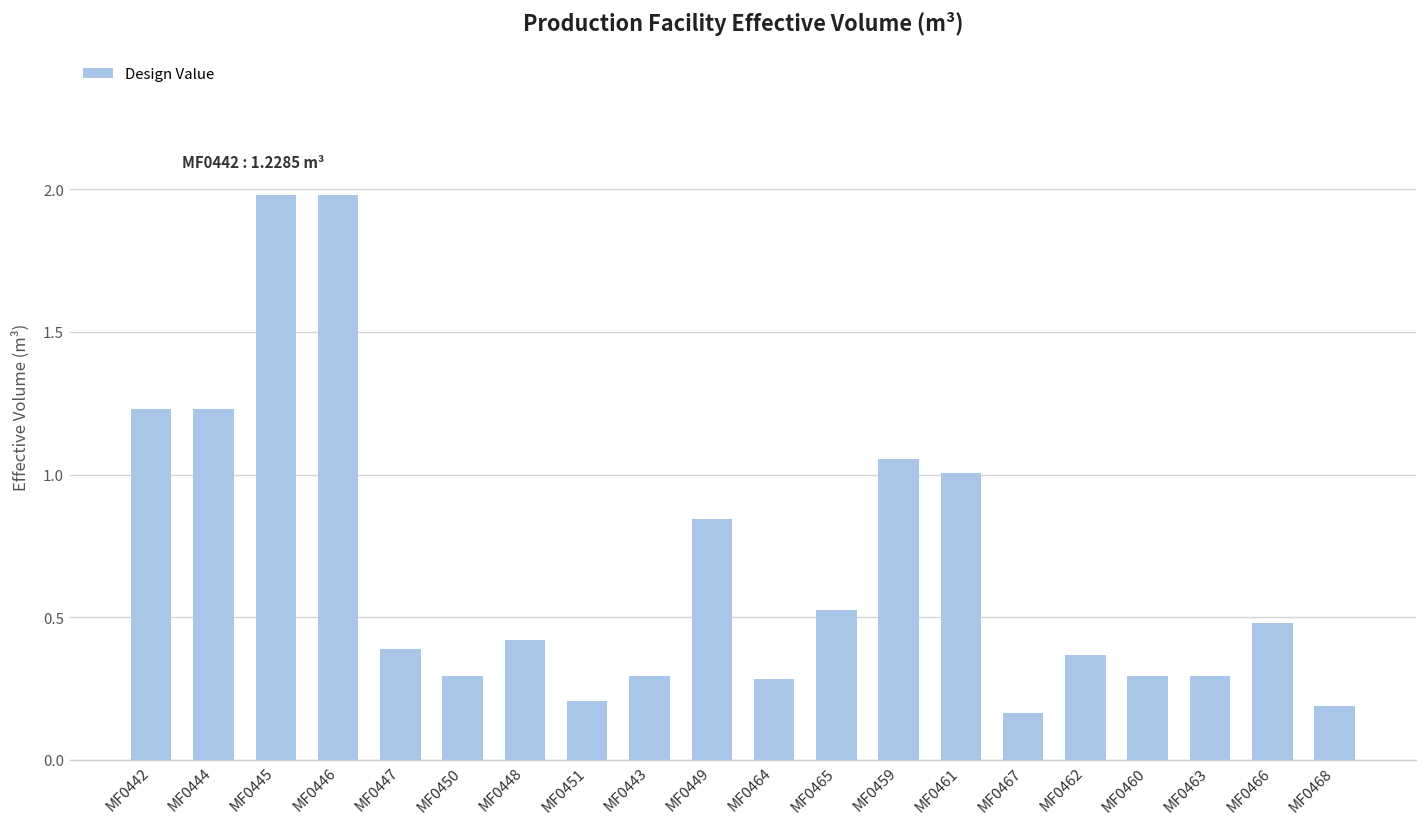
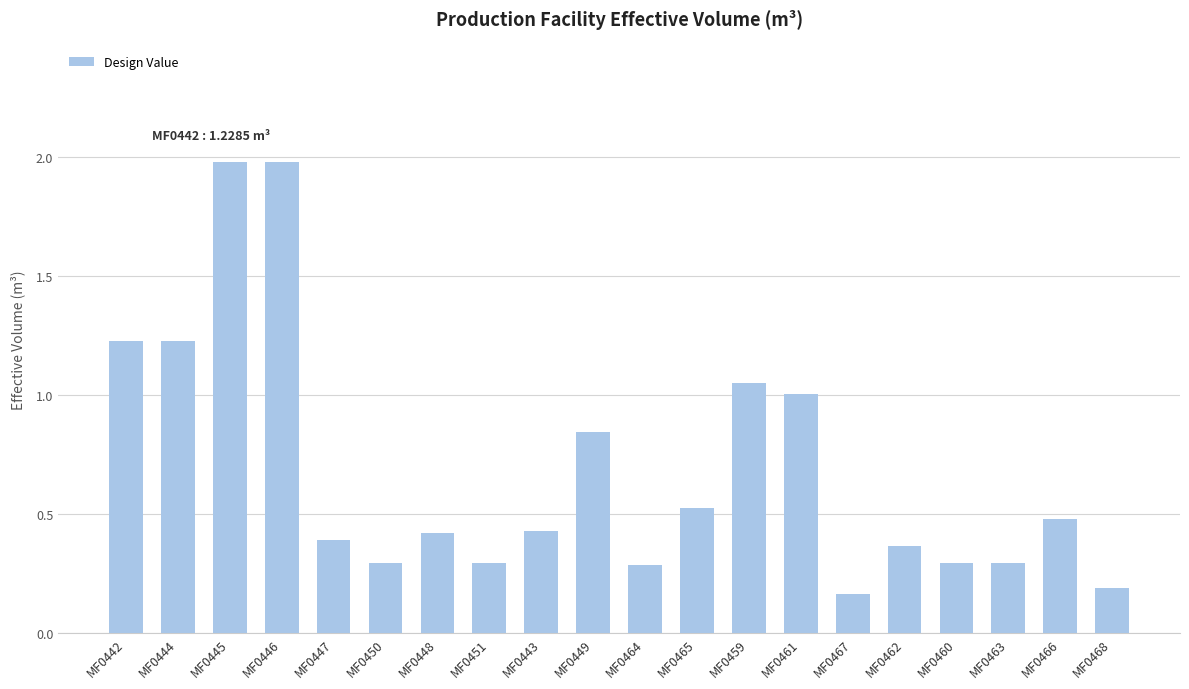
  {
    "MF0442": 1.23,
    "MF0444": 1.23,
    "MF0446": 1.98,
    "MF0447": 0.39,
    "MF0450": 0.30,
    "MF0448": 0.42,
-   "MF0451": 0.21,
-   "MF0443": 0.30,
+   "MF0451": 0.30,
+   "MF0443": 0.43,
    "MF0449": 0.85,
    "MF0464": 0.29,
    "MF0465": 0.53,
    "MF0459": 1.05,
    "MF0461": 1.00,
    "MF0467": 0.17,
    "MF0462": 0.37,
    "MF0460": 0.30,
    "MF0463": 0.30,
    "MF0466": 0.48,
    "MF0468": 0.19
  }
